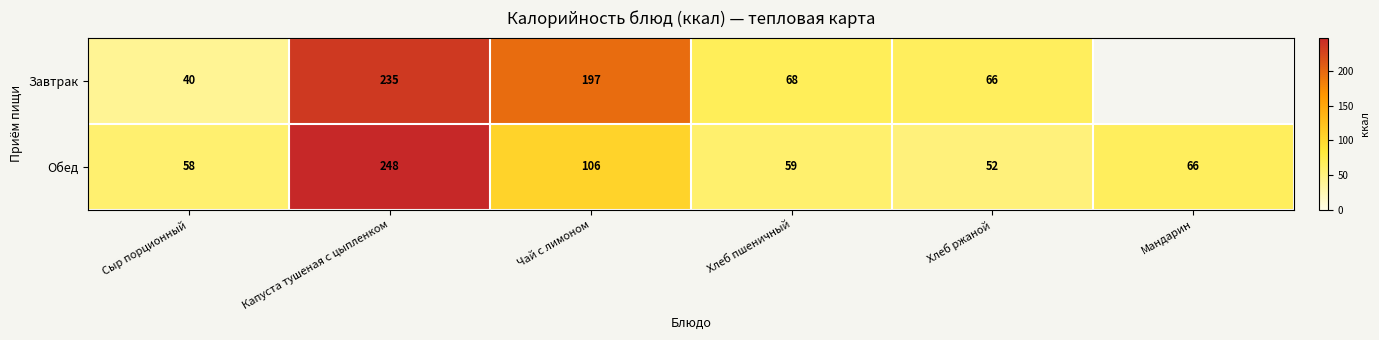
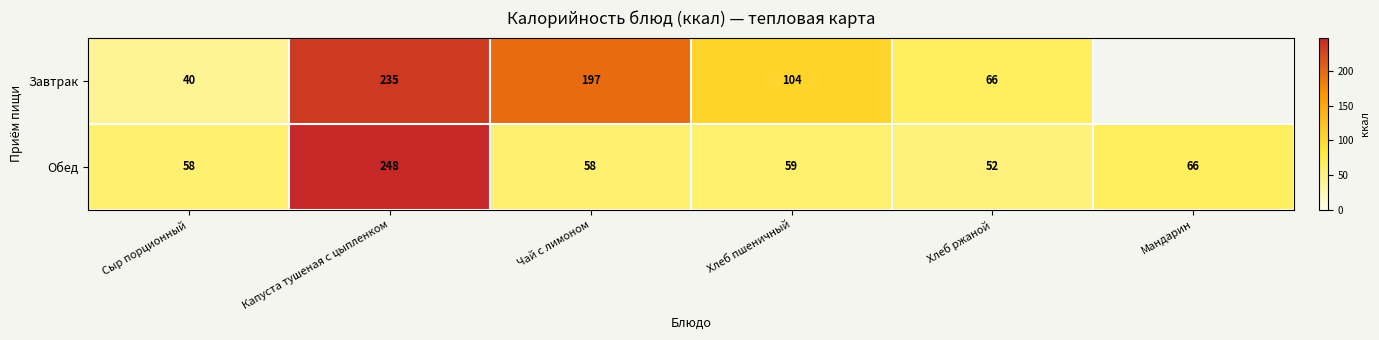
  {
    "Завтрак": {
      "Сыр порционный": 40,
      "Капуста тушеная с цыпленком": 235,
      "Чай с лимоном": 197,
-     "Хлеб пшеничный": 68,
+     "Хлеб пшеничный": 104,
      "Хлеб ржаной": 66
    },
    "Обед": {
      "Сыр порционный": 58,
      "Капуста тушеная с цыпленком": 248,
-     "Чай с лимоном": 106,
+     "Чай с лимоном": 58,
      "Хлеб пшеничный": 59,
      "Хлеб ржаной": 52,
      "Мандарин": 66
    }
  }
